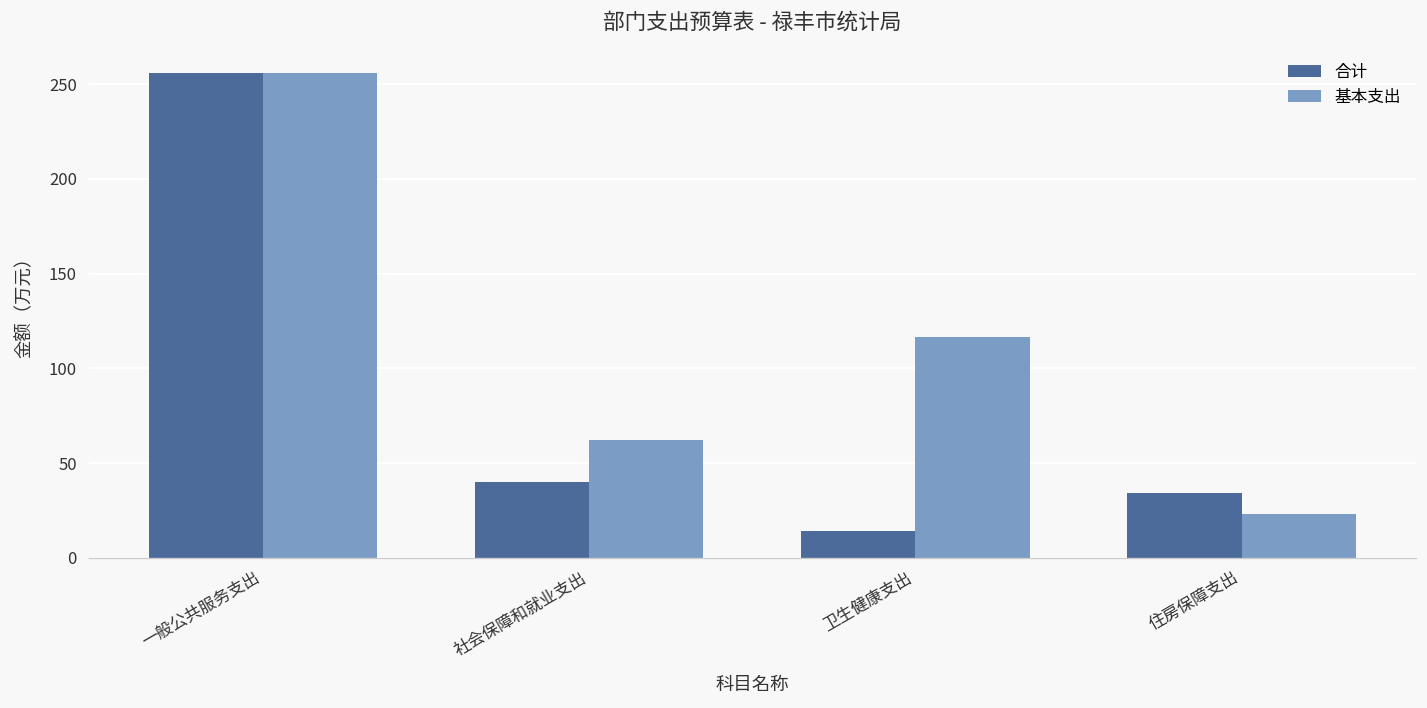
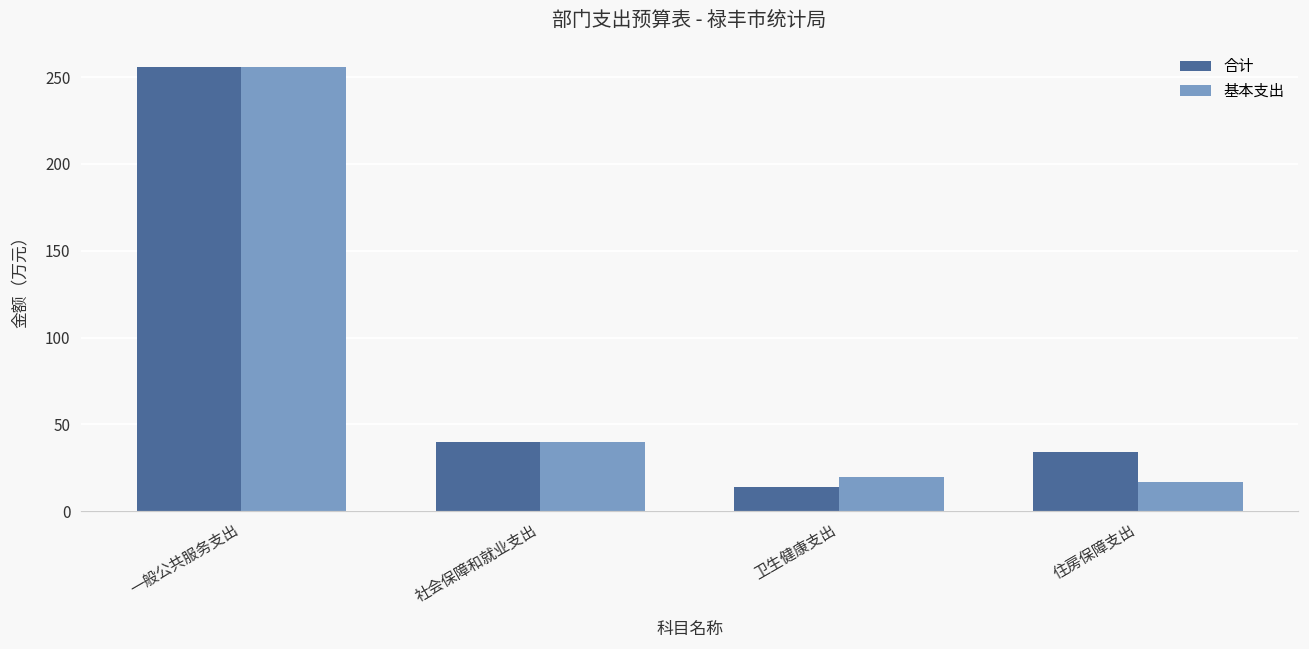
  {
    "合计": {
      "一般公共服务支出": 256,
      "社会保障和就业支出": 40,
      "卫生健康支出": 14,
      "住房保障支出": 34
    },
    "基本支出": {
      "一般公共服务支出": 256,
-     "社会保障和就业支出": 62,
-     "卫生健康支出": 117,
-     "住房保障支出": 23
+     "社会保障和就业支出": 40,
+     "卫生健康支出": 20,
+     "住房保障支出": 17
    }
  }
